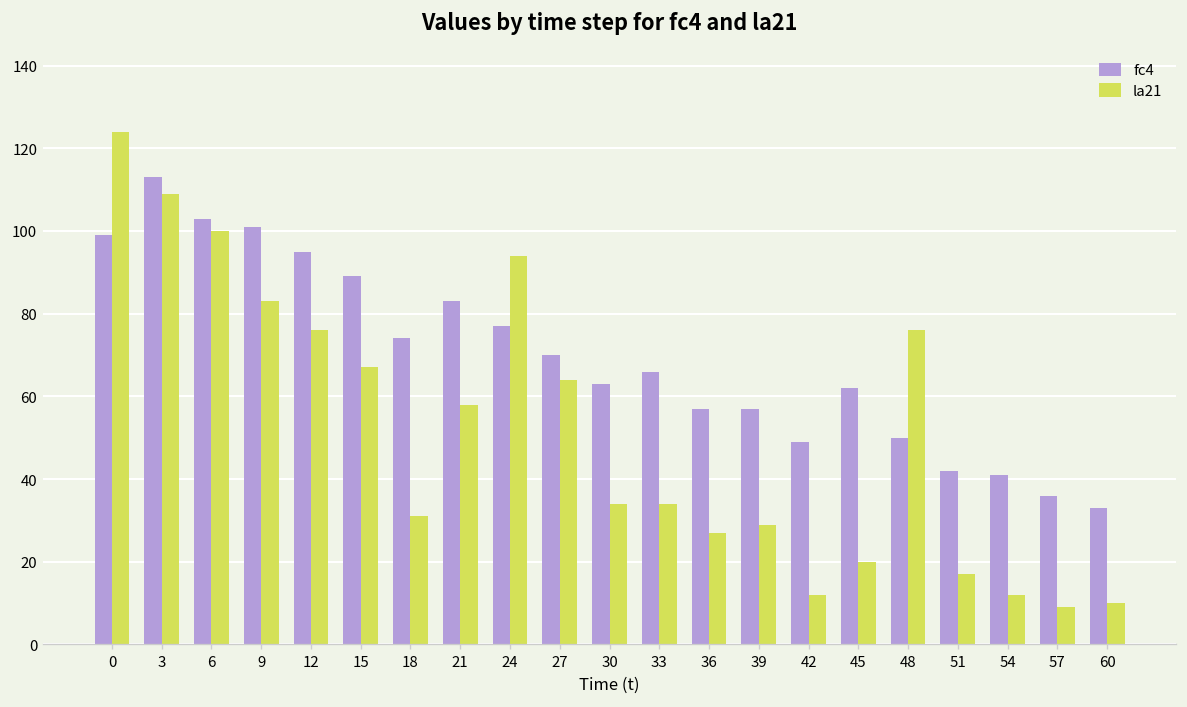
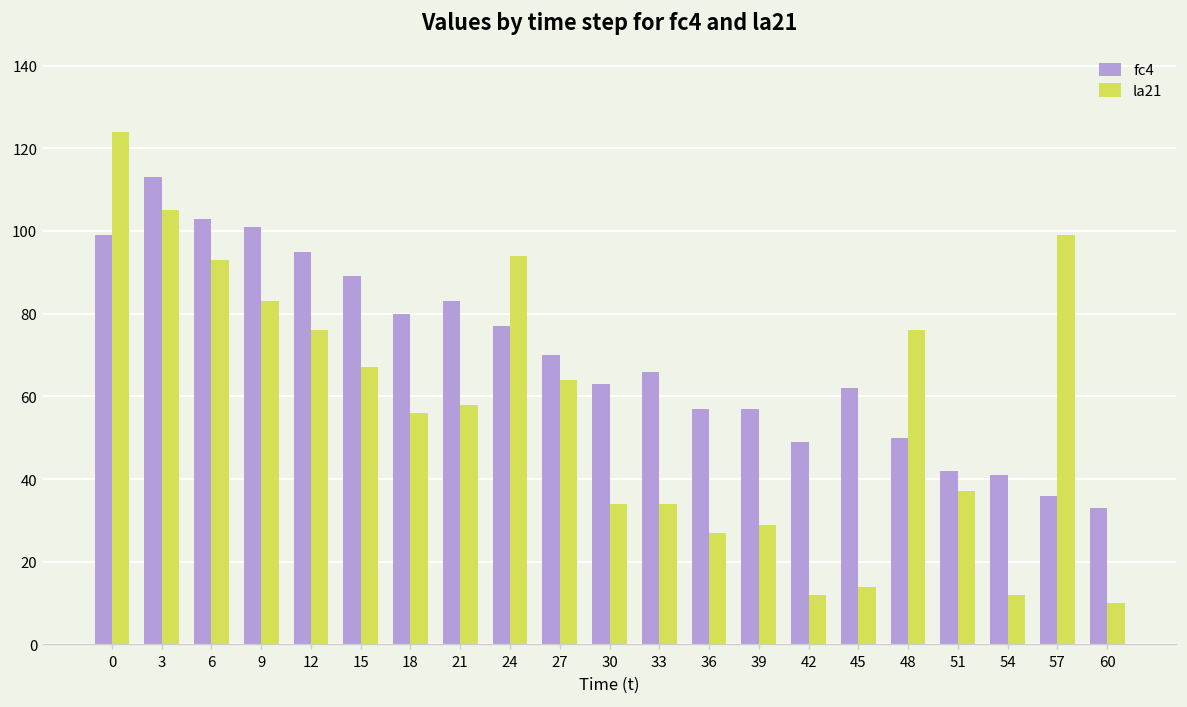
  {
    "fc4": {
      "0": 99,
      "3": 113,
      "6": 103,
      "9": 101,
      "12": 95,
      "15": 89,
-     "18": 74,
+     "18": 80,
      "21": 83,
      "24": 77,
      "27": 70,
      "30": 63,
      "33": 66,
      "36": 57,
      "39": 57,
      "42": 49,
      "45": 62,
      "48": 50,
      "51": 42,
      "54": 41,
      "57": 36,
      "60": 33
    },
    "la21": {
      "0": 124,
-     "3": 109,
-     "6": 100,
+     "3": 105,
+     "6": 93,
      "9": 83,
      "12": 76,
      "15": 67,
-     "18": 31,
+     "18": 56,
      "21": 58,
      "24": 94,
      "27": 64,
      "30": 34,
      "33": 34,
      "36": 27,
      "39": 29,
      "42": 12,
-     "45": 20,
+     "45": 14,
      "48": 76,
-     "51": 17,
+     "51": 37,
      "54": 12,
-     "57": 9,
+     "57": 99,
      "60": 10
    }
  }
